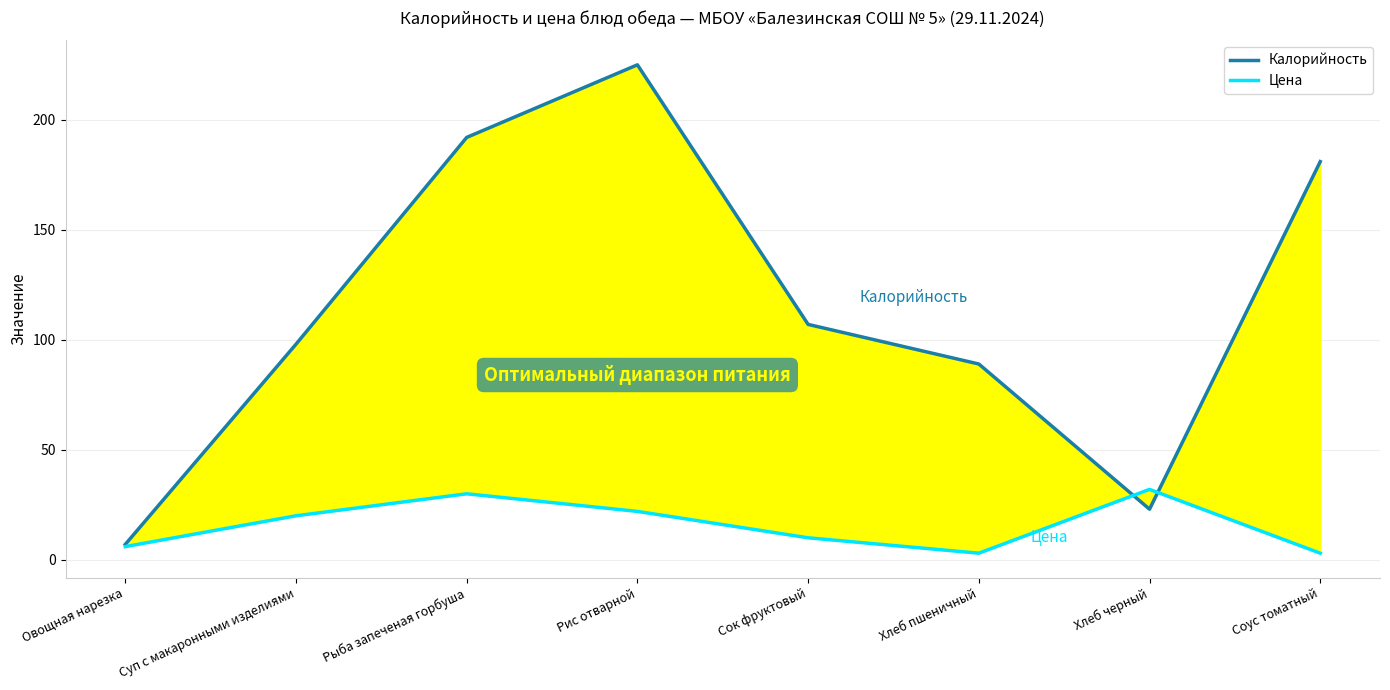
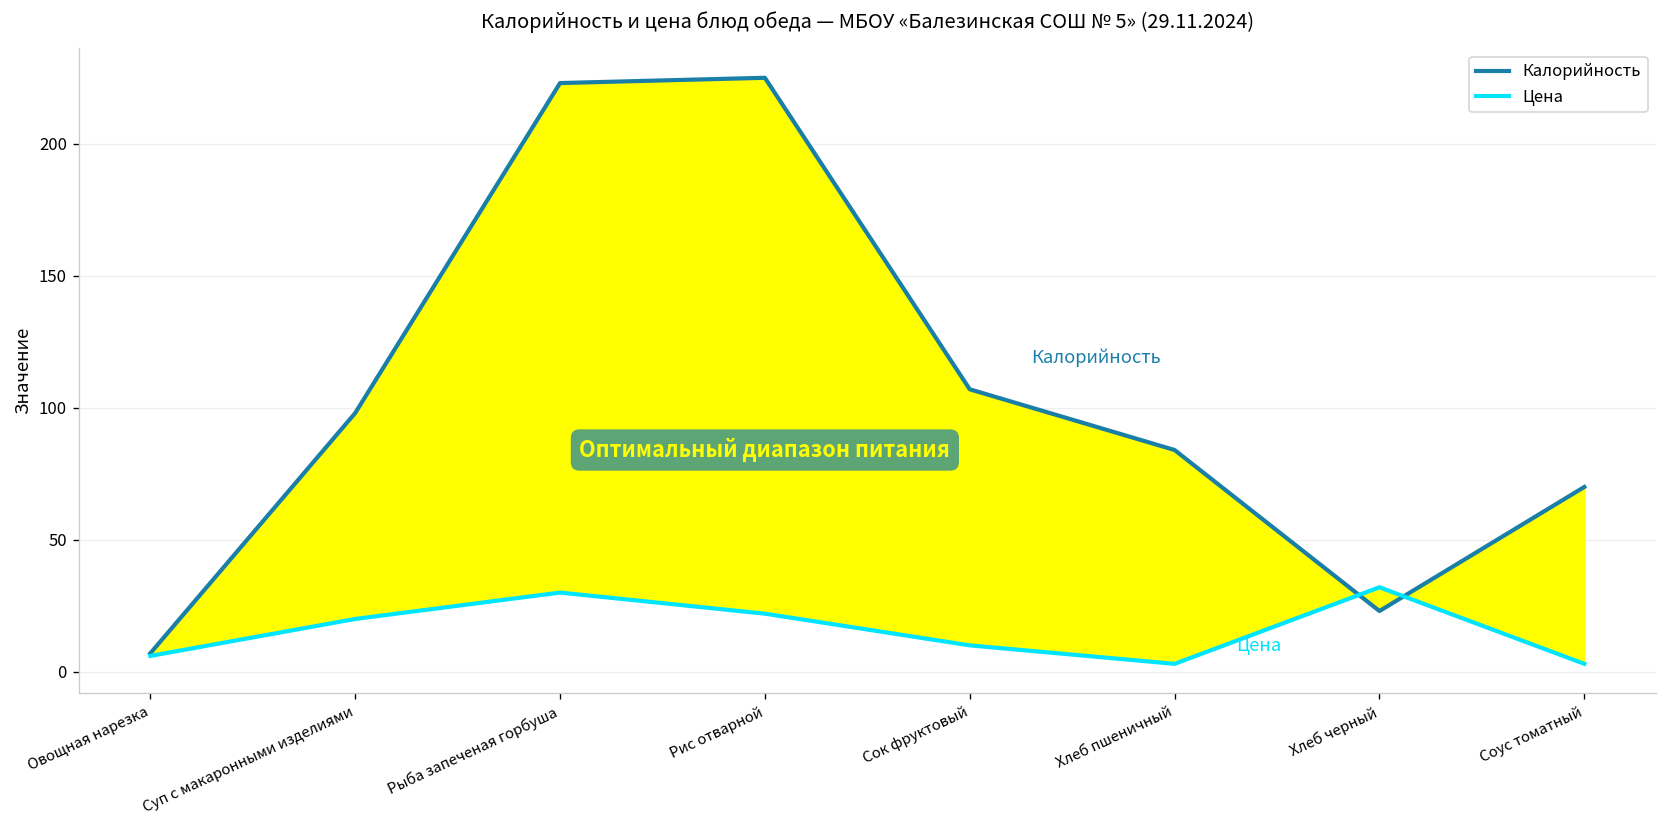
  {
    "Калорийность": {
-     "Рыба запеченая горбуша": 192,
-     "Хлеб пшеничный": 89,
+     "Рыба запеченая горбуша": 223,
+     "Хлеб пшеничный": 84,
      "Хлеб черный": 23,
-     "Соус томатный": 181
+     "Соус томатный": 70
    },
    "Цена": {
      "Суп с макаронными изделиями": 20,
      "Рыба запеченая горбуша": 30,
      "Рис отварной": 22,
      "Сок фруктовый": 10,
      "Хлеб пшеничный": 3,
      "Соус томатный": 3
    }
  }
